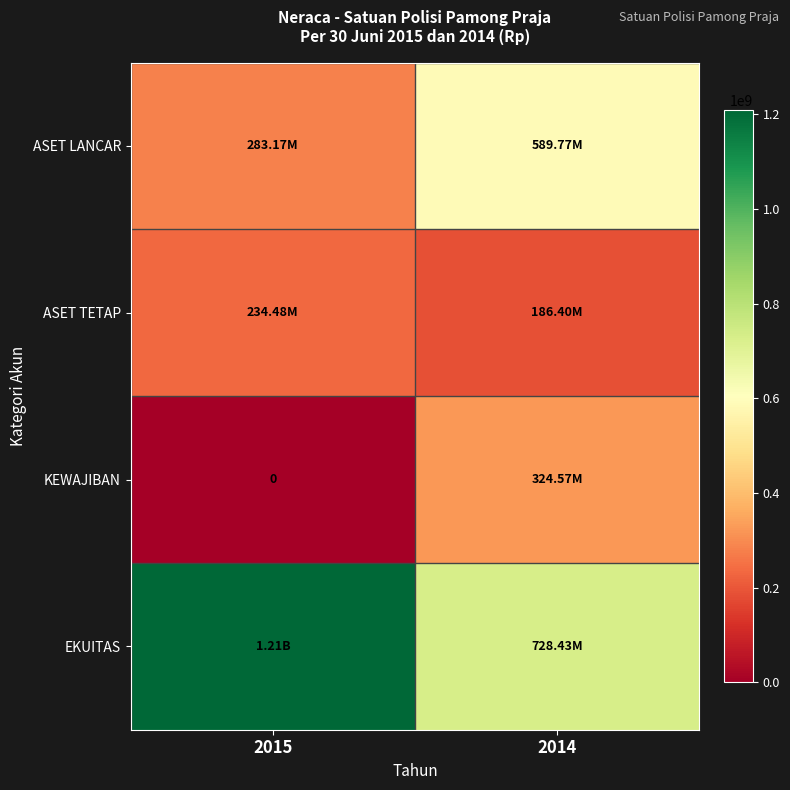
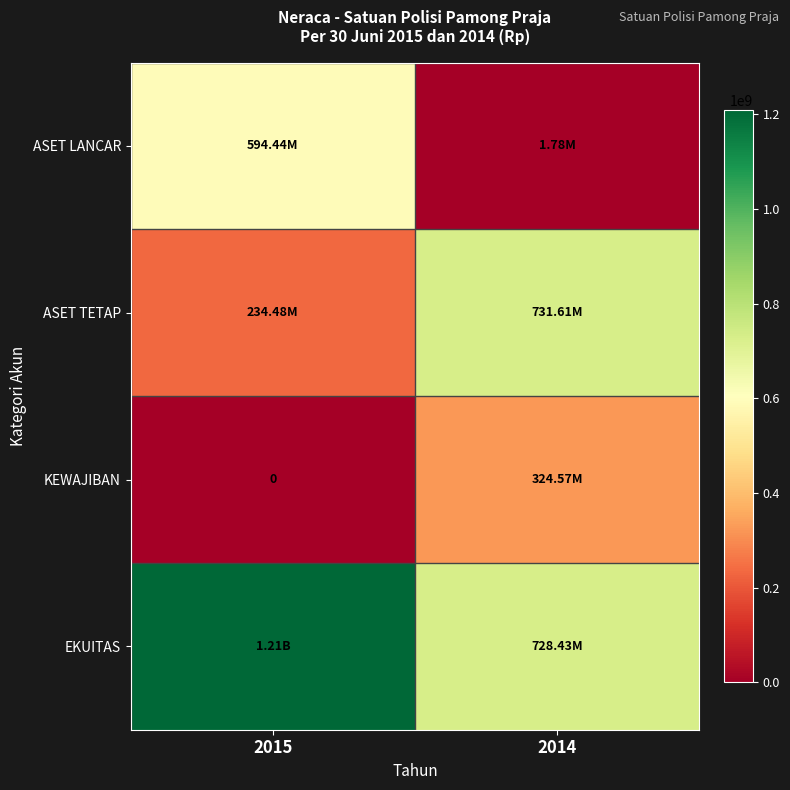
  {
    "ASET LANCAR": {
-     "2015": "283.17M",
-     "2014": "589.77M"
+     "2015": "594.44M",
+     "2014": "1.78M"
    },
    "ASET TETAP": {
      "2015": "234.48M",
-     "2014": "186.40M"
+     "2014": "731.61M"
    },
    "KEWAJIBAN": {
      "2015": "0",
      "2014": "324.57M"
    },
    "EKUITAS": {
      "2015": "1.21B",
      "2014": "728.43M"
    }
  }
